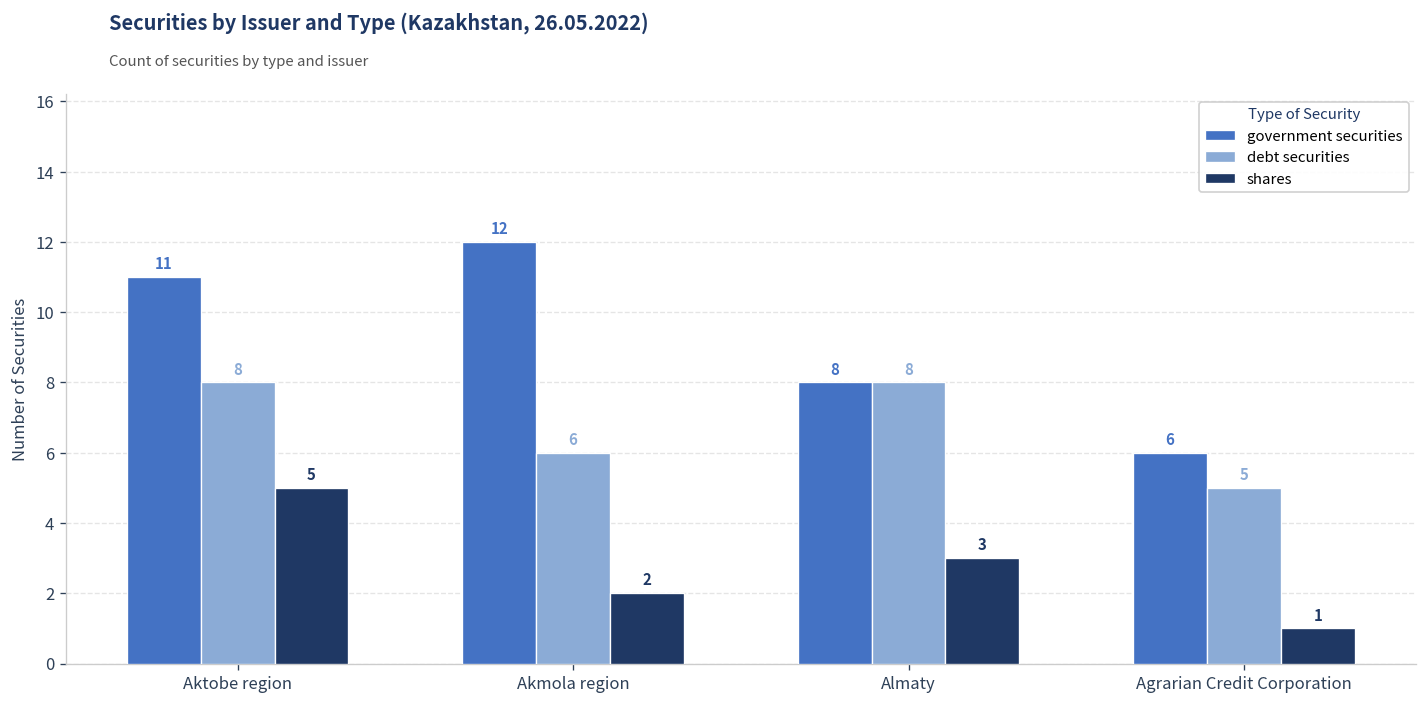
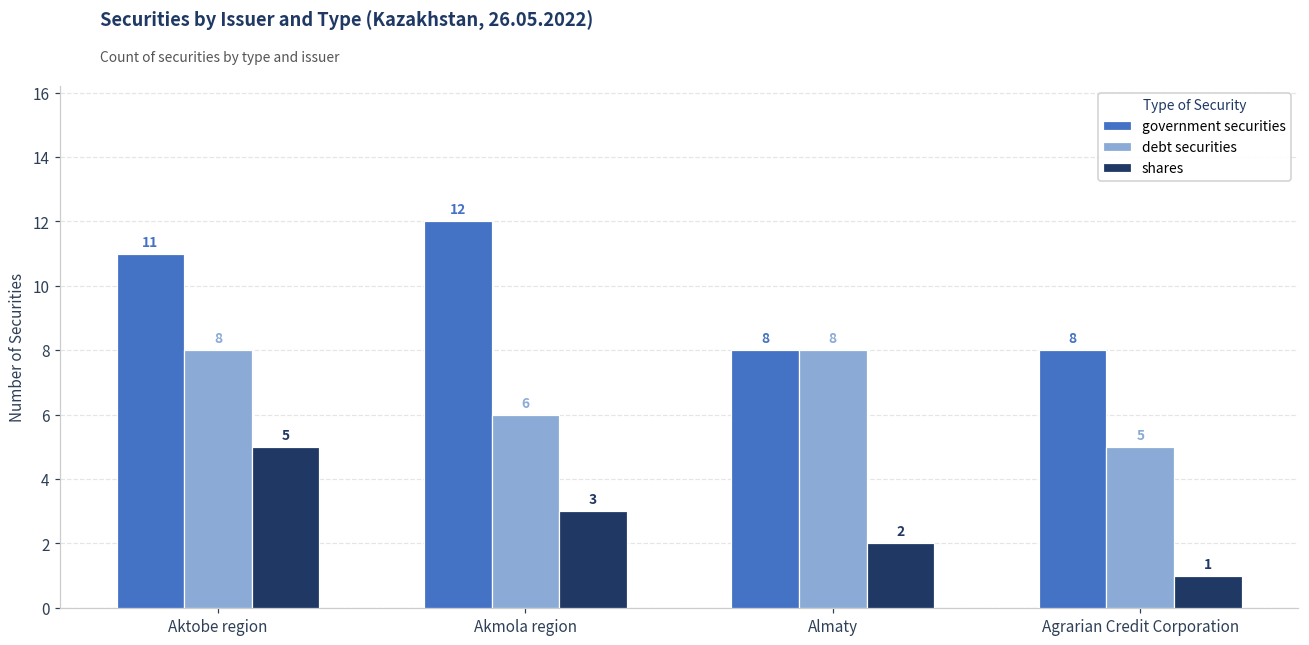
  {
    "government securities": {
      "Aktobe region": 11,
      "Akmola region": 12,
      "Almaty": 8,
-     "Agrarian Credit Corporation": 6
+     "Agrarian Credit Corporation": 8
    },
    "debt securities": {
      "Aktobe region": 8,
      "Akmola region": 6,
      "Almaty": 8,
      "Agrarian Credit Corporation": 5
    },
    "shares": {
      "Aktobe region": 5,
-     "Akmola region": 2,
-     "Almaty": 3,
+     "Akmola region": 3,
+     "Almaty": 2,
      "Agrarian Credit Corporation": 1
    }
  }
